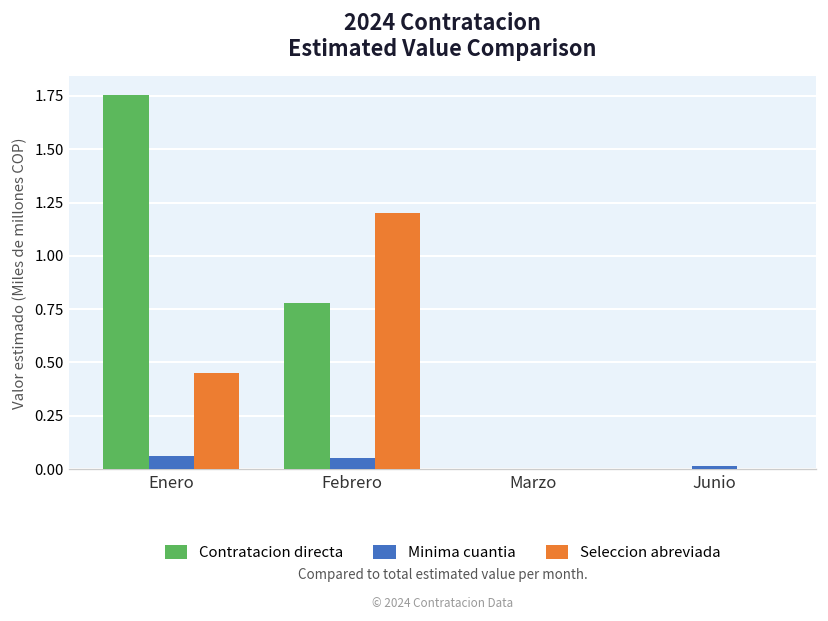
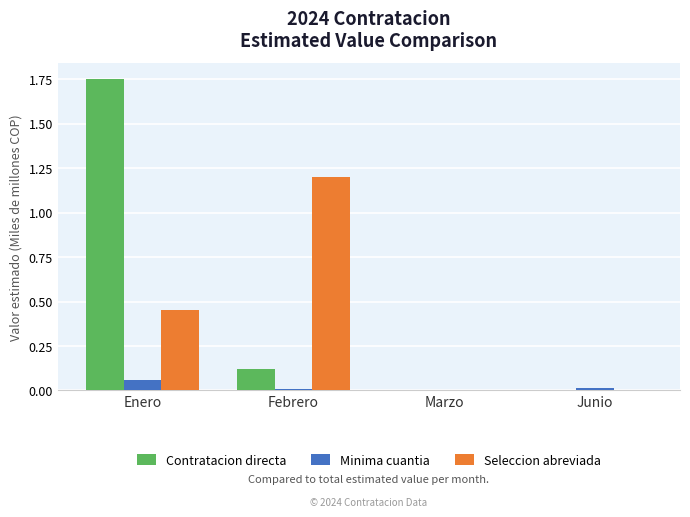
  {
    "Contratacion directa": {
      "Enero": 1.75,
-     "Febrero": 0.78,
+     "Febrero": 0.12,
      "Marzo": 0.00,
      "Junio": 0.00
    },
    "Minima cuantia": {
      "Enero": 0.06,
-     "Febrero": 0.05,
+     "Febrero": 0.01,
      "Marzo": 0.00,
      "Junio": 0.02
    },
    "Seleccion abreviada": {
      "Enero": 0.45,
      "Febrero": 1.20,
      "Marzo": 0.00,
      "Junio": 0.00
    }
  }
